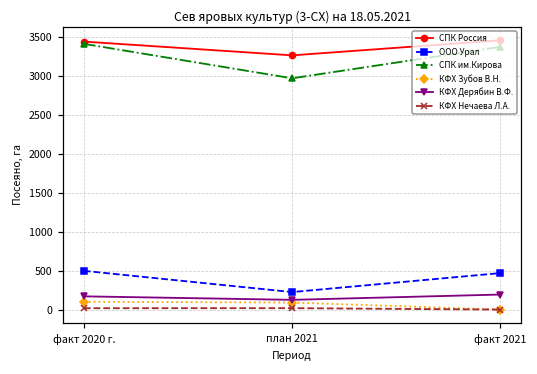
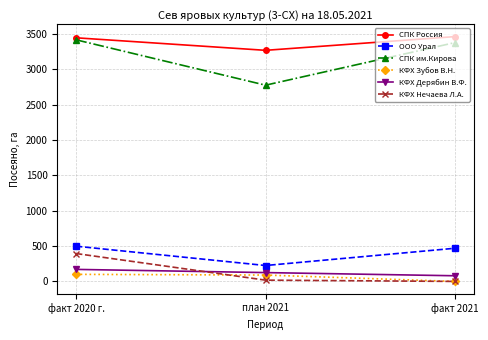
  {
    "СПК Россия": {
      "план 2021": 3300
    },
    "ООО Урал": {
      "факт 2020 г.": 500,
      "план 2021": 200,
      "факт 2021": 500
    },
    "СПК им.Кирова": {
-     "план 2021": 3000
+     "план 2021": 2800
    },
    "КФХ Зубов В.Н.": {
      "факт 2020 г.": 100
    },
    "КФХ Дерябин В.Ф.": {
      "факт 2020 г.": 200,
-     "факт 2021": 200
+     "факт 2021": 100
    },
    "КФХ Нечаева Л.А.": {
-     "факт 2020 г.": 0,
+     "факт 2020 г.": 400,
      "план 2021": 0
    }
  }
